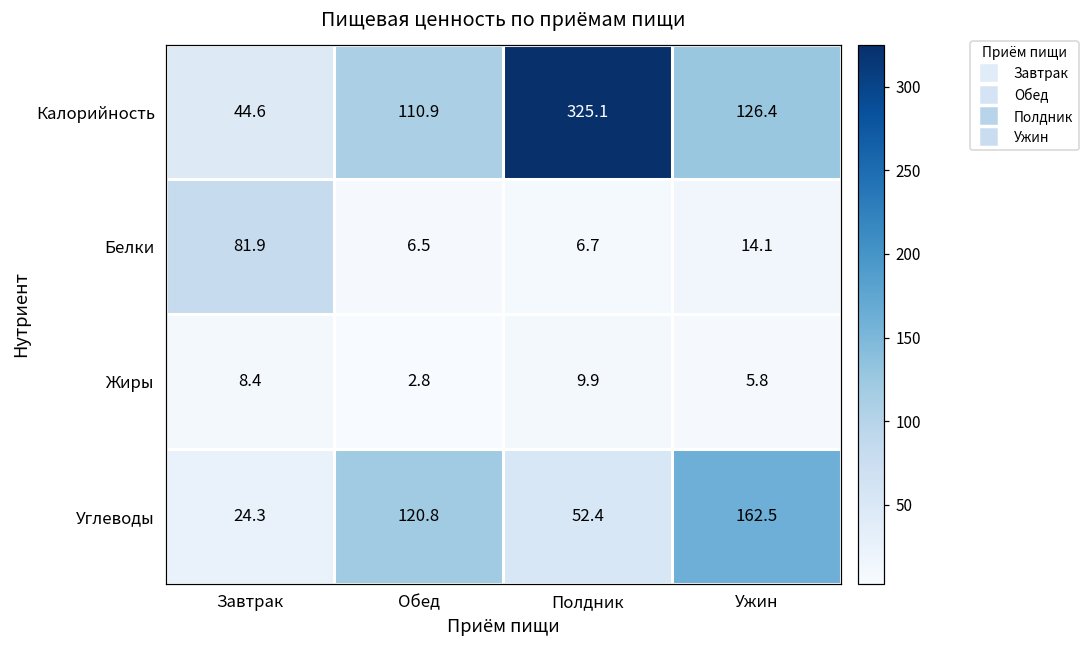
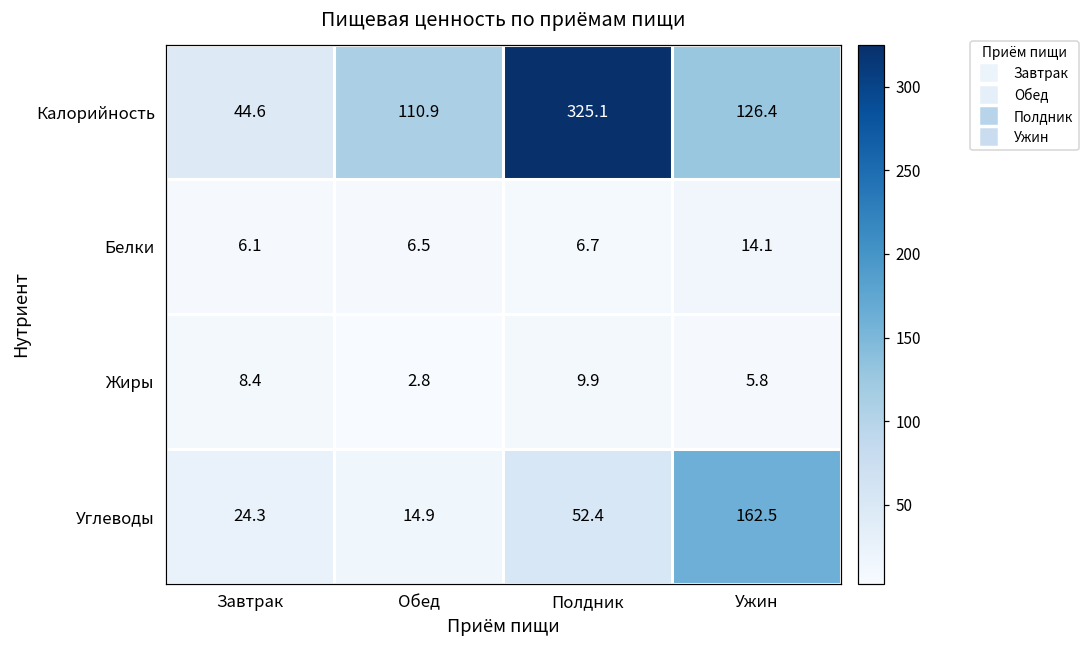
  {
    "Калорийность": {
      "Завтрак": 44.6,
      "Обед": 110.9,
      "Полдник": 325.1,
      "Ужин": 126.4
    },
    "Белки": {
-     "Завтрак": 81.9,
+     "Завтрак": 6.1,
      "Обед": 6.5,
      "Полдник": 6.7,
      "Ужин": 14.1
    },
    "Жиры": {
      "Завтрак": 8.4,
      "Обед": 2.8,
      "Полдник": 9.9,
      "Ужин": 5.8
    },
    "Углеводы": {
      "Завтрак": 24.3,
-     "Обед": 120.8,
+     "Обед": 14.9,
      "Полдник": 52.4,
      "Ужин": 162.5
    }
  }
